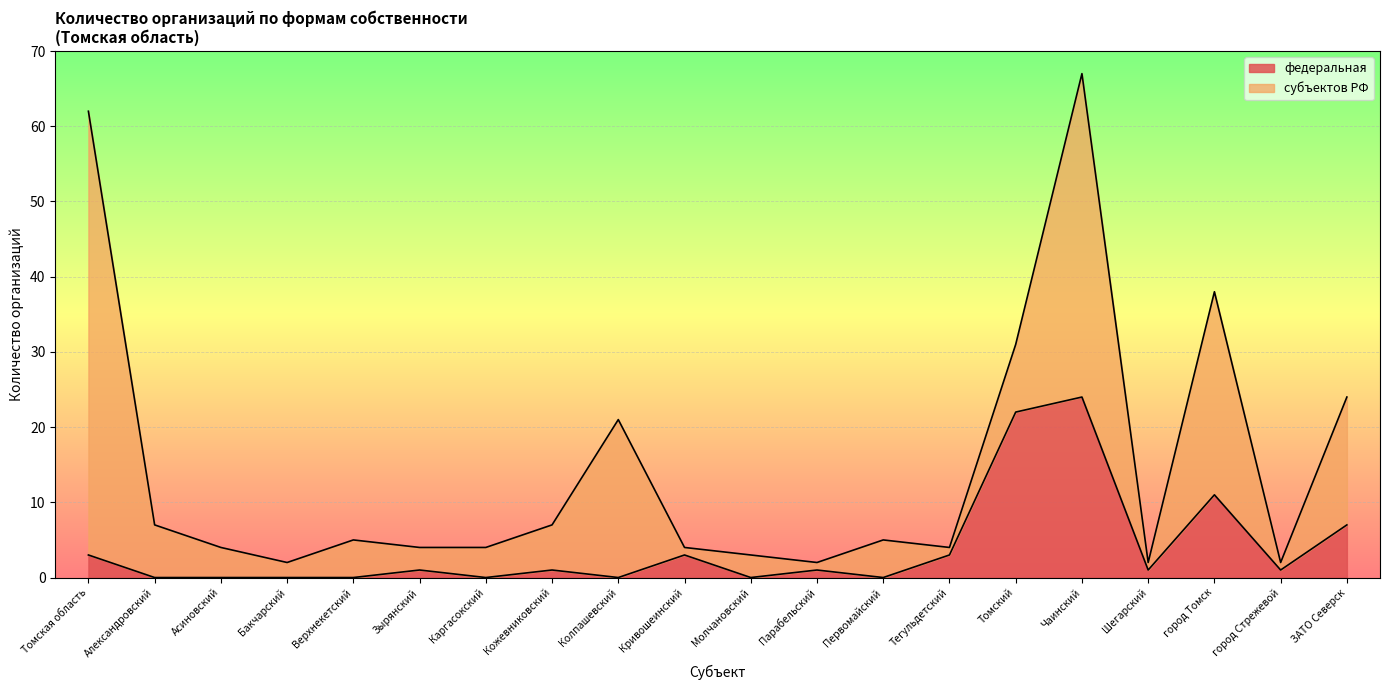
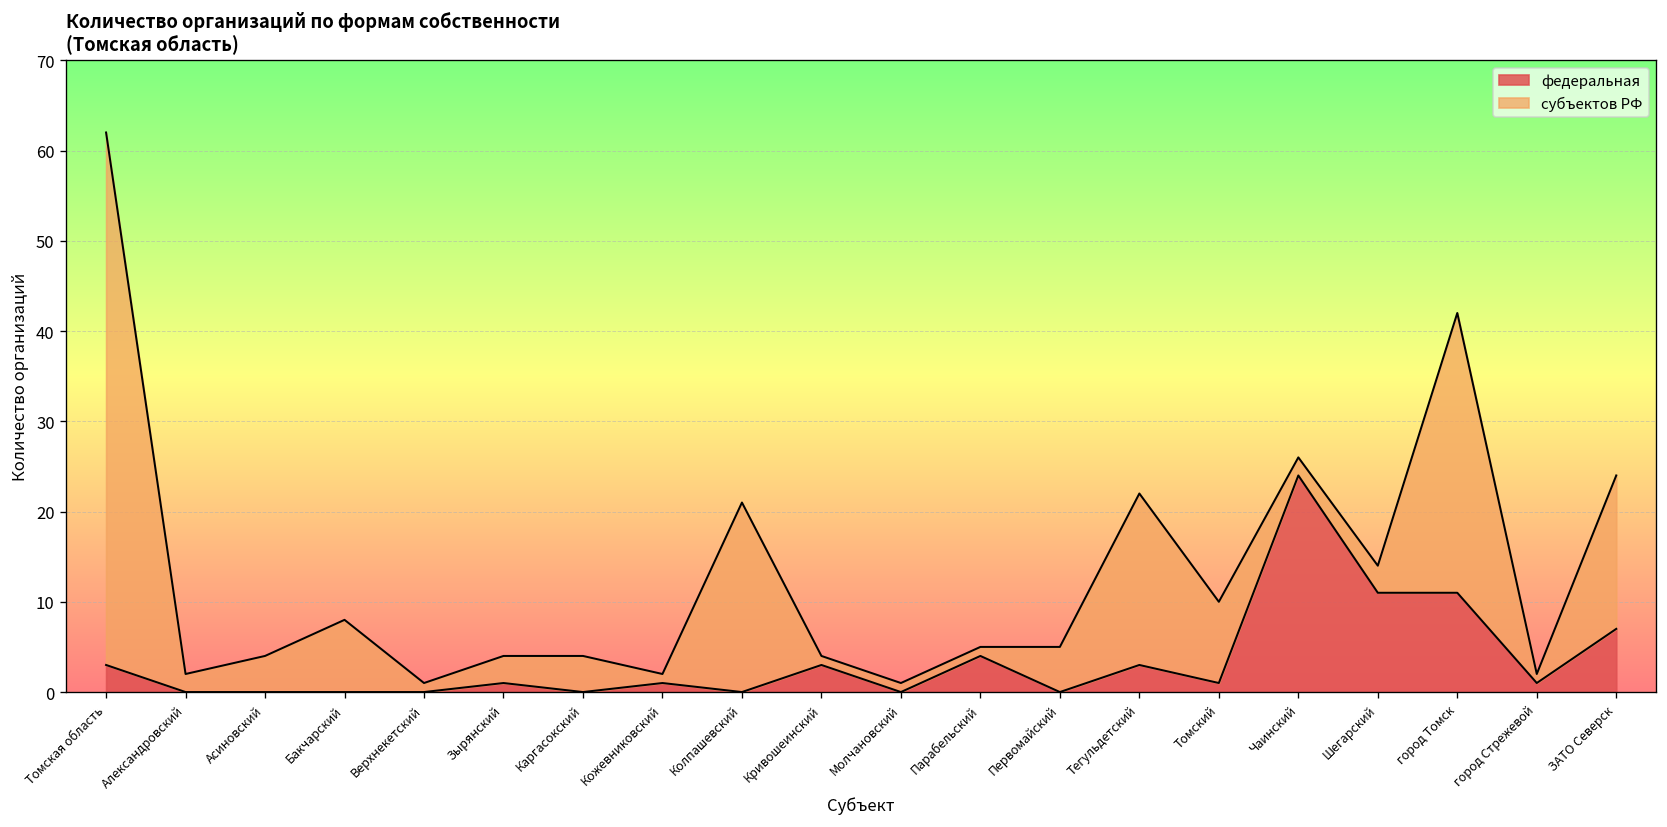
  {
    "федеральная": {
      "Томская область": 3,
      "Александровский": 0,
      "Асиновский": 0,
      "Бакчарский": 0,
      "Верхнекетский": 0,
      "Зырянский": 1,
      "Каргасокский": 0,
      "Кожевниковский": 1,
      "Колпашевский": 0,
      "Кривошеинский": 3,
      "Молчановский": 0,
-     "Парабельский": 1,
+     "Парабельский": 4,
      "Первомайский": 0,
      "Тегульдетский": 3,
-     "Томский": 22,
+     "Томский": 1,
      "Чаинский": 24,
-     "Шегарский": 1,
+     "Шегарский": 11,
      "город Томск": 11,
      "город Стрежевой": 1,
      "ЗАТО Северск": 7
    },
    "субъектов РФ": {
      "Томская область": 59,
-     "Александровский": 7,
+     "Александровский": 2,
      "Асиновский": 4,
-     "Бакчарский": 2,
-     "Верхнекетский": 5,
+     "Бакчарский": 8,
+     "Верхнекетский": 1,
      "Зырянский": 3,
      "Каргасокский": 4,
-     "Кожевниковский": 6,
+     "Кожевниковский": 1,
      "Колпашевский": 21,
      "Кривошеинский": 1,
-     "Молчановский": 3,
+     "Молчановский": 1,
      "Парабельский": 1,
      "Первомайский": 5,
-     "Тегульдетский": 1,
+     "Тегульдетский": 19,
      "Томский": 9,
-     "Чаинский": 43,
-     "Шегарский": 1,
-     "город Томск": 27,
+     "Чаинский": 2,
+     "Шегарский": 3,
+     "город Томск": 31,
      "город Стрежевой": 1,
      "ЗАТО Северск": 17
    }
  }
